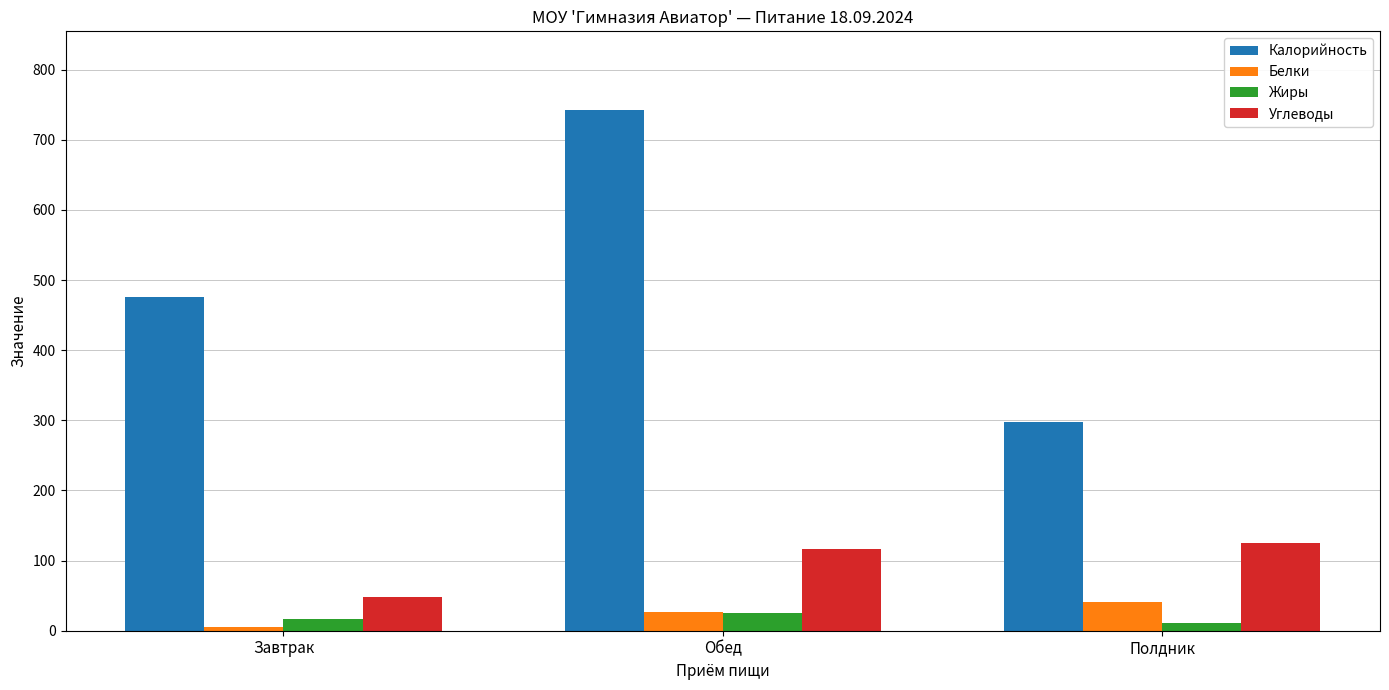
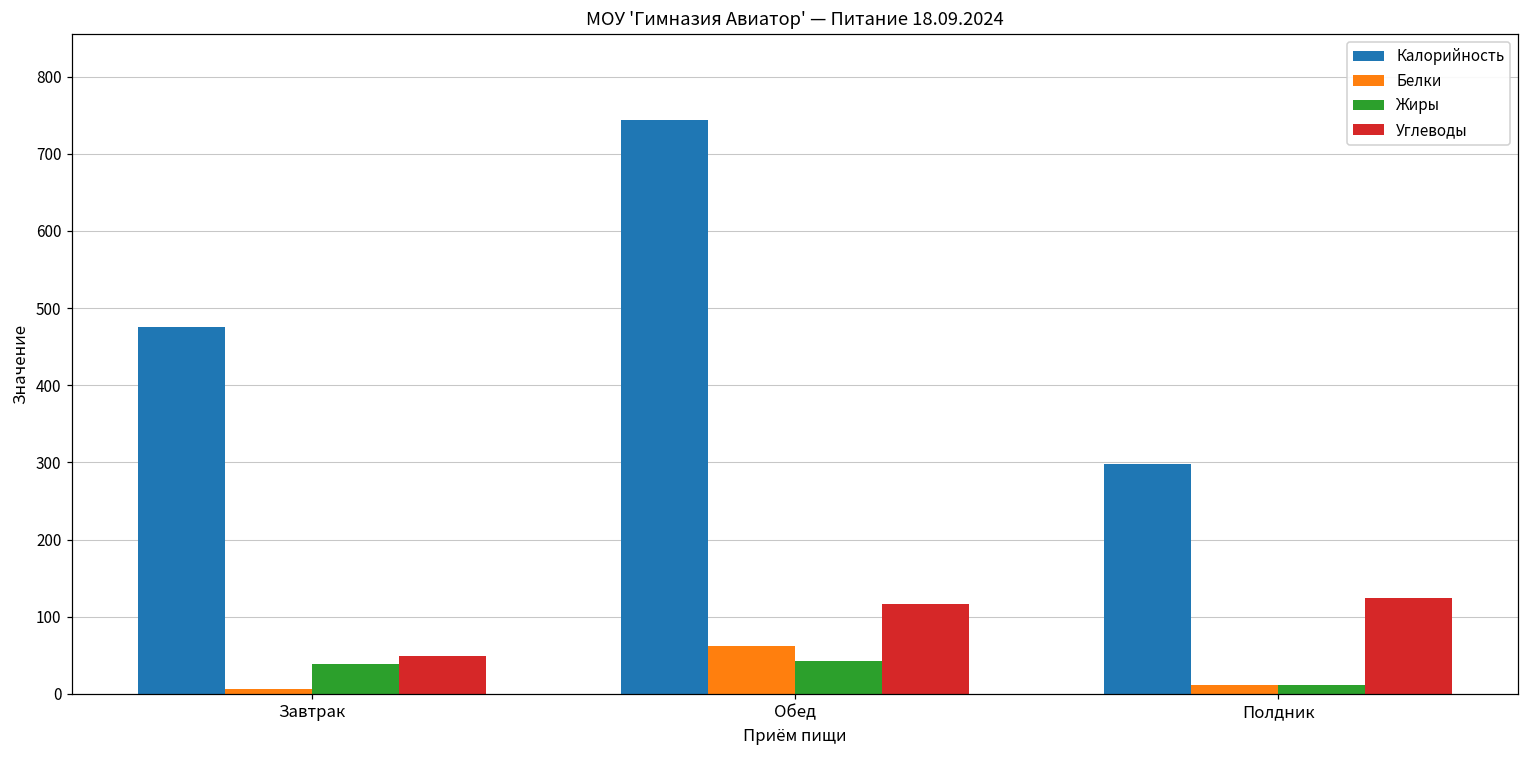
  {
    "Калорийность": {
      "Завтрак": 480,
      "Обед": 740,
      "Полдник": 300
    },
    "Белки": {
      "Завтрак": 10,
-     "Обед": 30,
-     "Полдник": 40
+     "Обед": 60,
+     "Полдник": 10
    },
    "Жиры": {
-     "Завтрак": 20,
-     "Обед": 30,
+     "Завтрак": 40,
+     "Обед": 40,
      "Полдник": 10
    },
    "Углеводы": {
      "Завтрак": 50,
      "Обед": 120,
      "Полдник": 120
    }
  }
